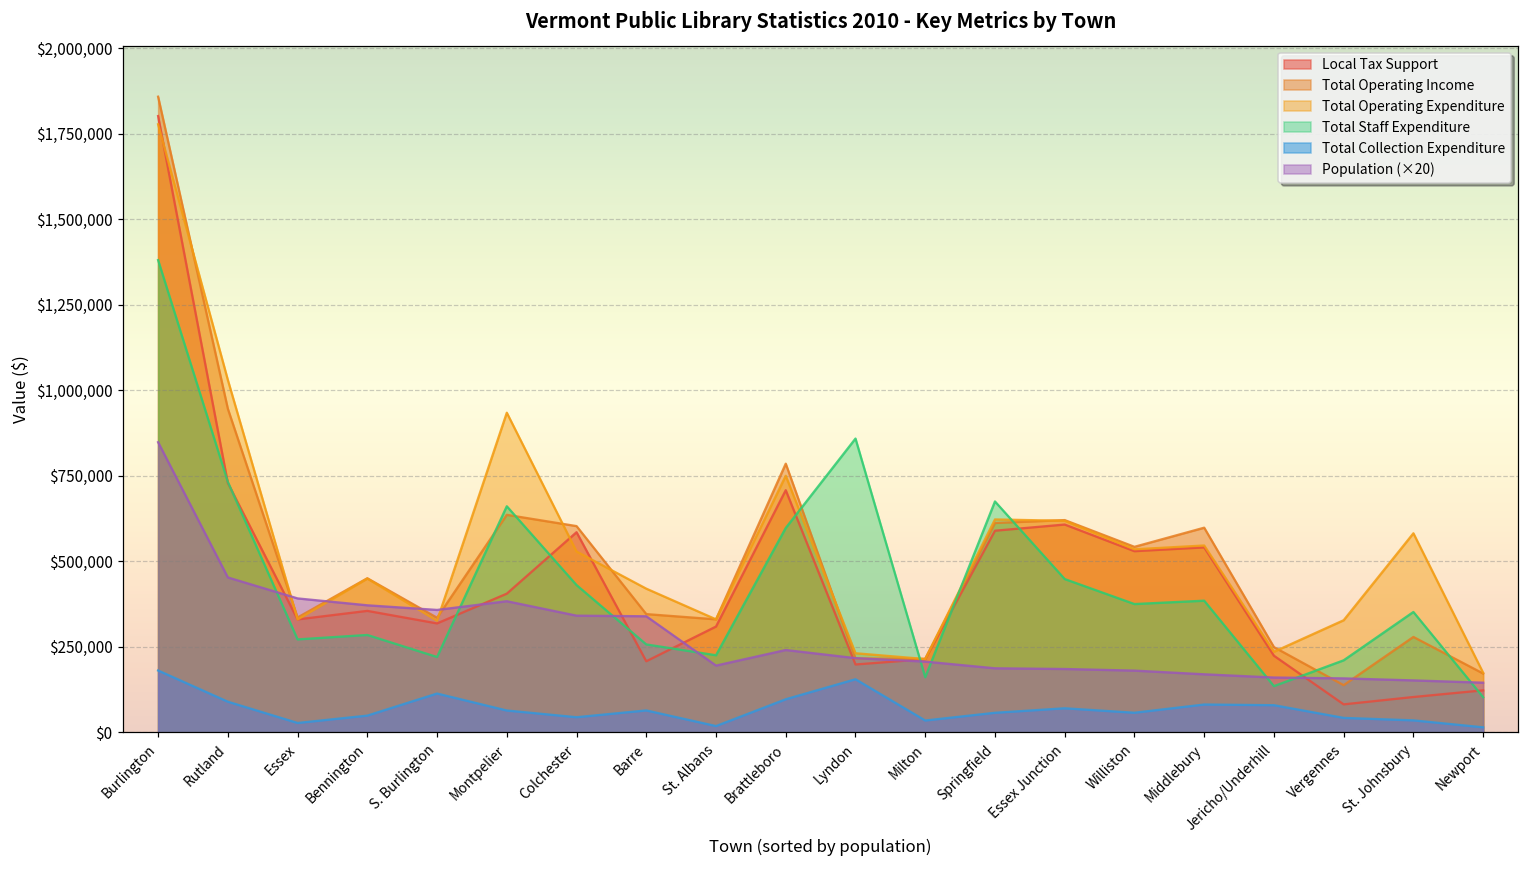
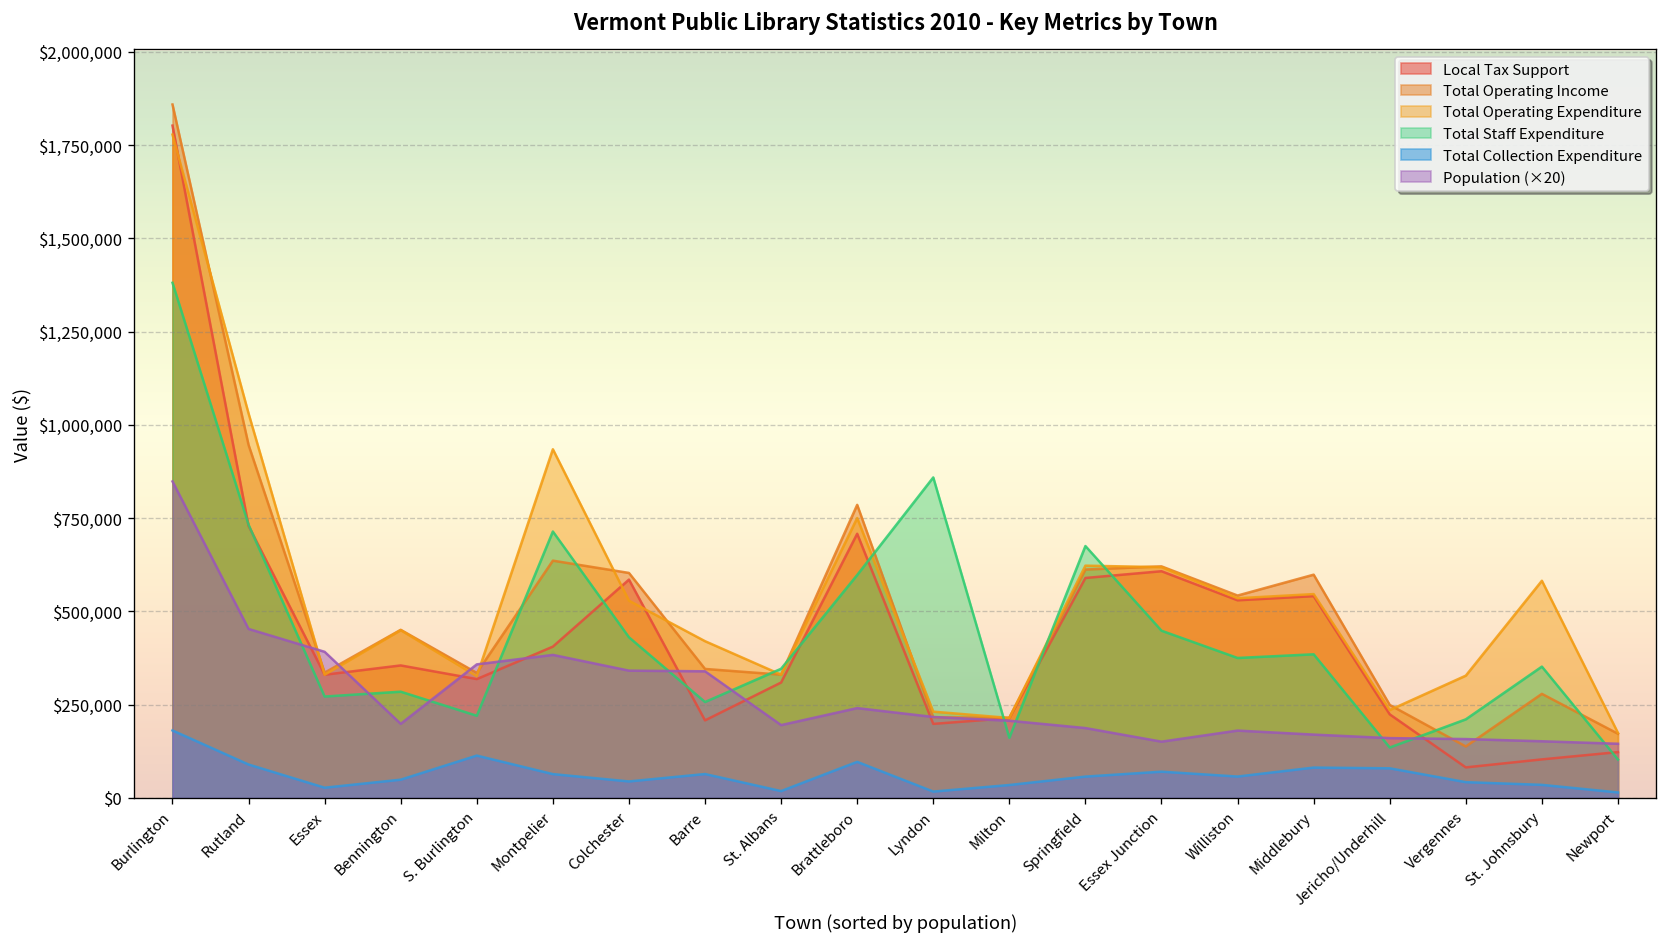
  {
    "Total Staff Expenditure": {
      "Burlington": "$1,380,000",
      "Essex": "$270,000",
      "Bennington": "$280,000",
      "S. Burlington": "$220,000",
-     "Montpelier": "$660,000",
+     "Montpelier": "$710,000",
      "Colchester": "$430,000",
      "Barre": "$260,000",
-     "St. Albans": "$230,000",
+     "St. Albans": "$350,000",
      "Brattleboro": "$600,000",
      "Lyndon": "$860,000",
      "Milton": "$160,000",
      "Springfield": "$680,000",
      "Essex Junction": "$450,000",
      "Williston": "$380,000",
      "Middlebury": "$390,000",
      "Jericho/Underhill": "$140,000",
      "Vergennes": "$210,000",
      "St. Johnsbury": "$350,000",
      "Newport": "$100,000"
    },
    "Total Collection Expenditure": {
      "Burlington": "$180,000",
      "Rutland": "$90,000",
      "Essex": "$30,000",
      "Bennington": "$50,000",
      "S. Burlington": "$110,000",
      "Montpelier": "$60,000",
      "Colchester": "$40,000",
      "Barre": "$60,000",
      "St. Albans": "$20,000",
      "Brattleboro": "$100,000",
-     "Lyndon": "$160,000",
+     "Lyndon": "$20,000",
      "Milton": "$30,000",
      "Springfield": "$60,000",
      "Essex Junction": "$70,000",
      "Williston": "$60,000",
      "Middlebury": "$80,000",
      "Jericho/Underhill": "$80,000",
      "Vergennes": "$40,000",
      "St. Johnsbury": "$40,000",
      "Newport": "$10,000"
    },
    "Population (×20)": {
      "Burlington": "$850,000",
      "Rutland": "$450,000",
      "Essex": "$390,000",
-     "Bennington": "$370,000",
+     "Bennington": "$200,000",
      "S. Burlington": "$360,000",
      "Montpelier": "$380,000",
      "Colchester": "$340,000",
      "St. Albans": "$200,000",
      "Brattleboro": "$240,000",
      "Springfield": "$190,000",
-     "Essex Junction": "$190,000",
+     "Essex Junction": "$150,000",
      "Williston": "$180,000",
      "Middlebury": "$170,000",
      "Jericho/Underhill": "$160,000",
      "Vergennes": "$160,000",
      "St. Johnsbury": "$150,000",
      "Newport": "$150,000"
    }
  }
